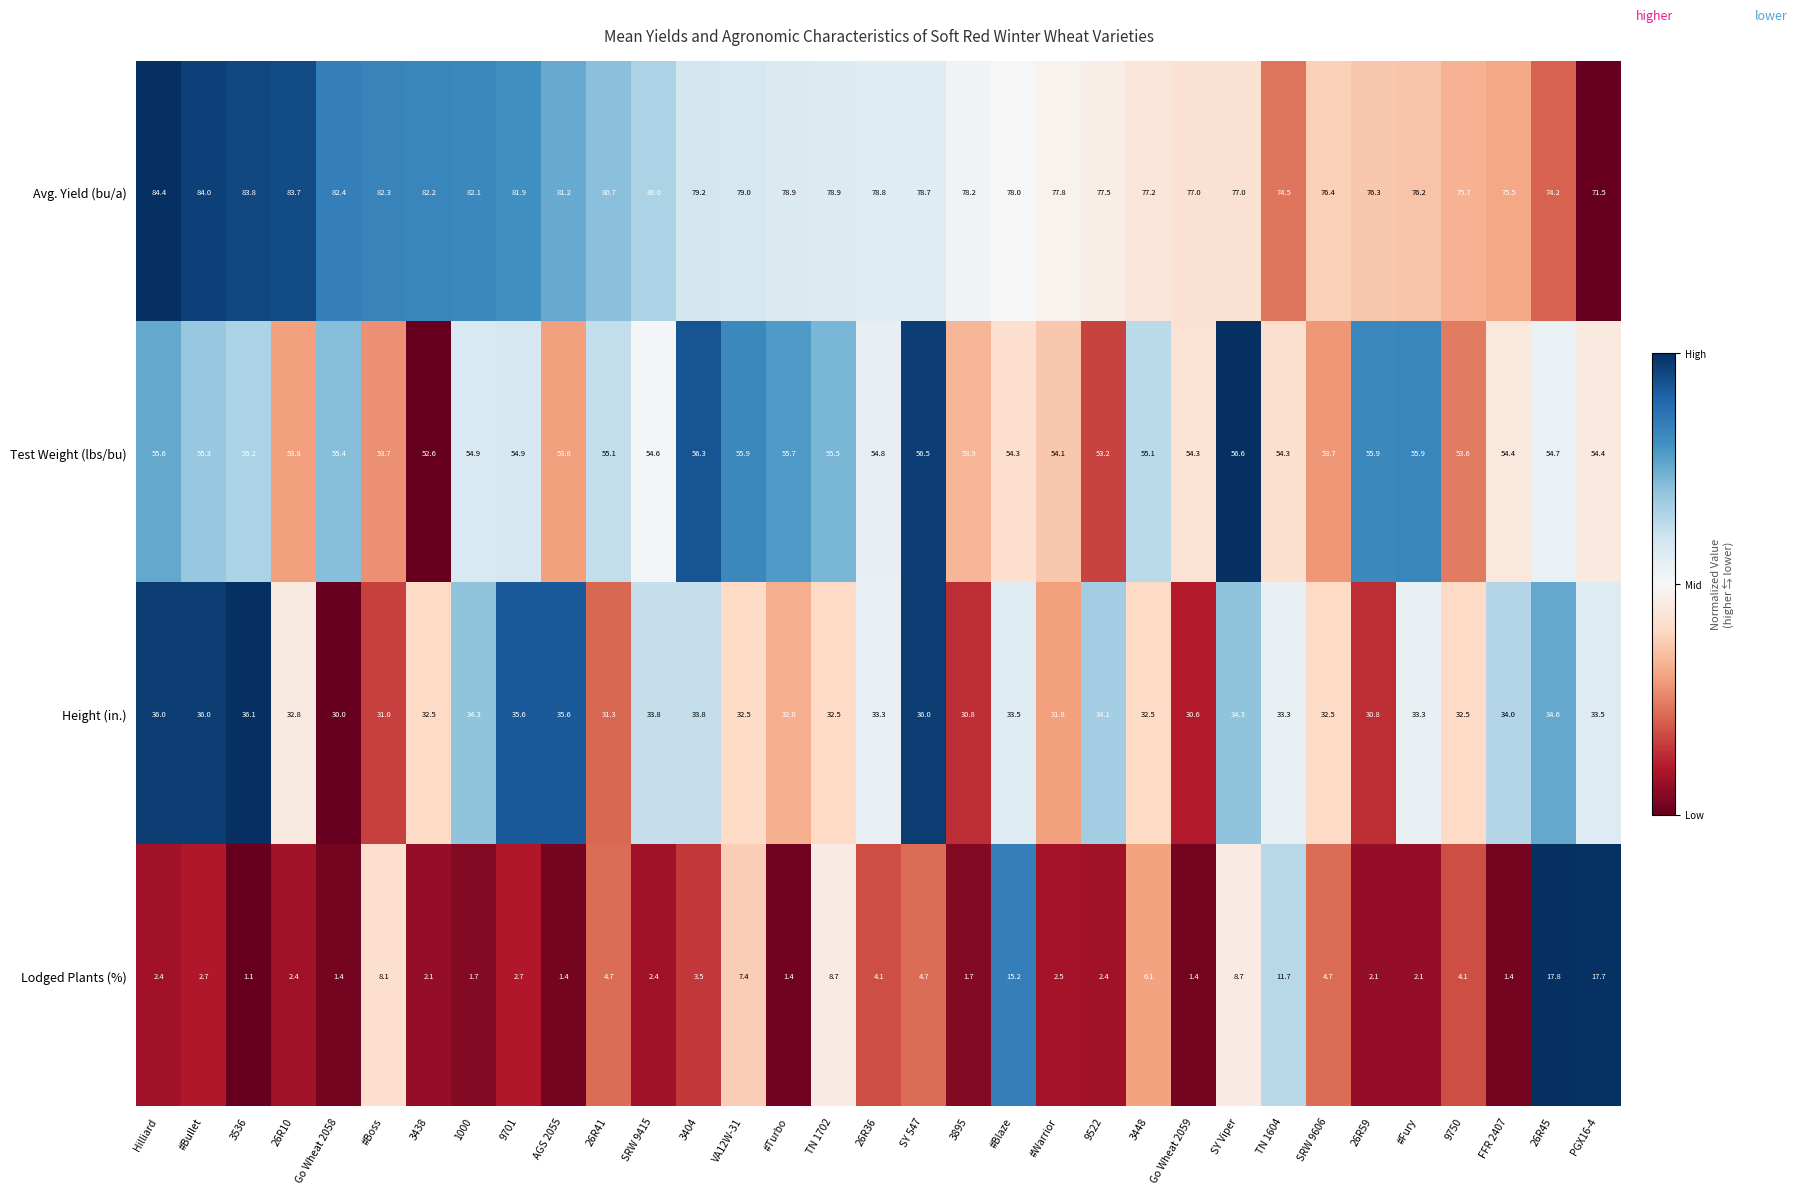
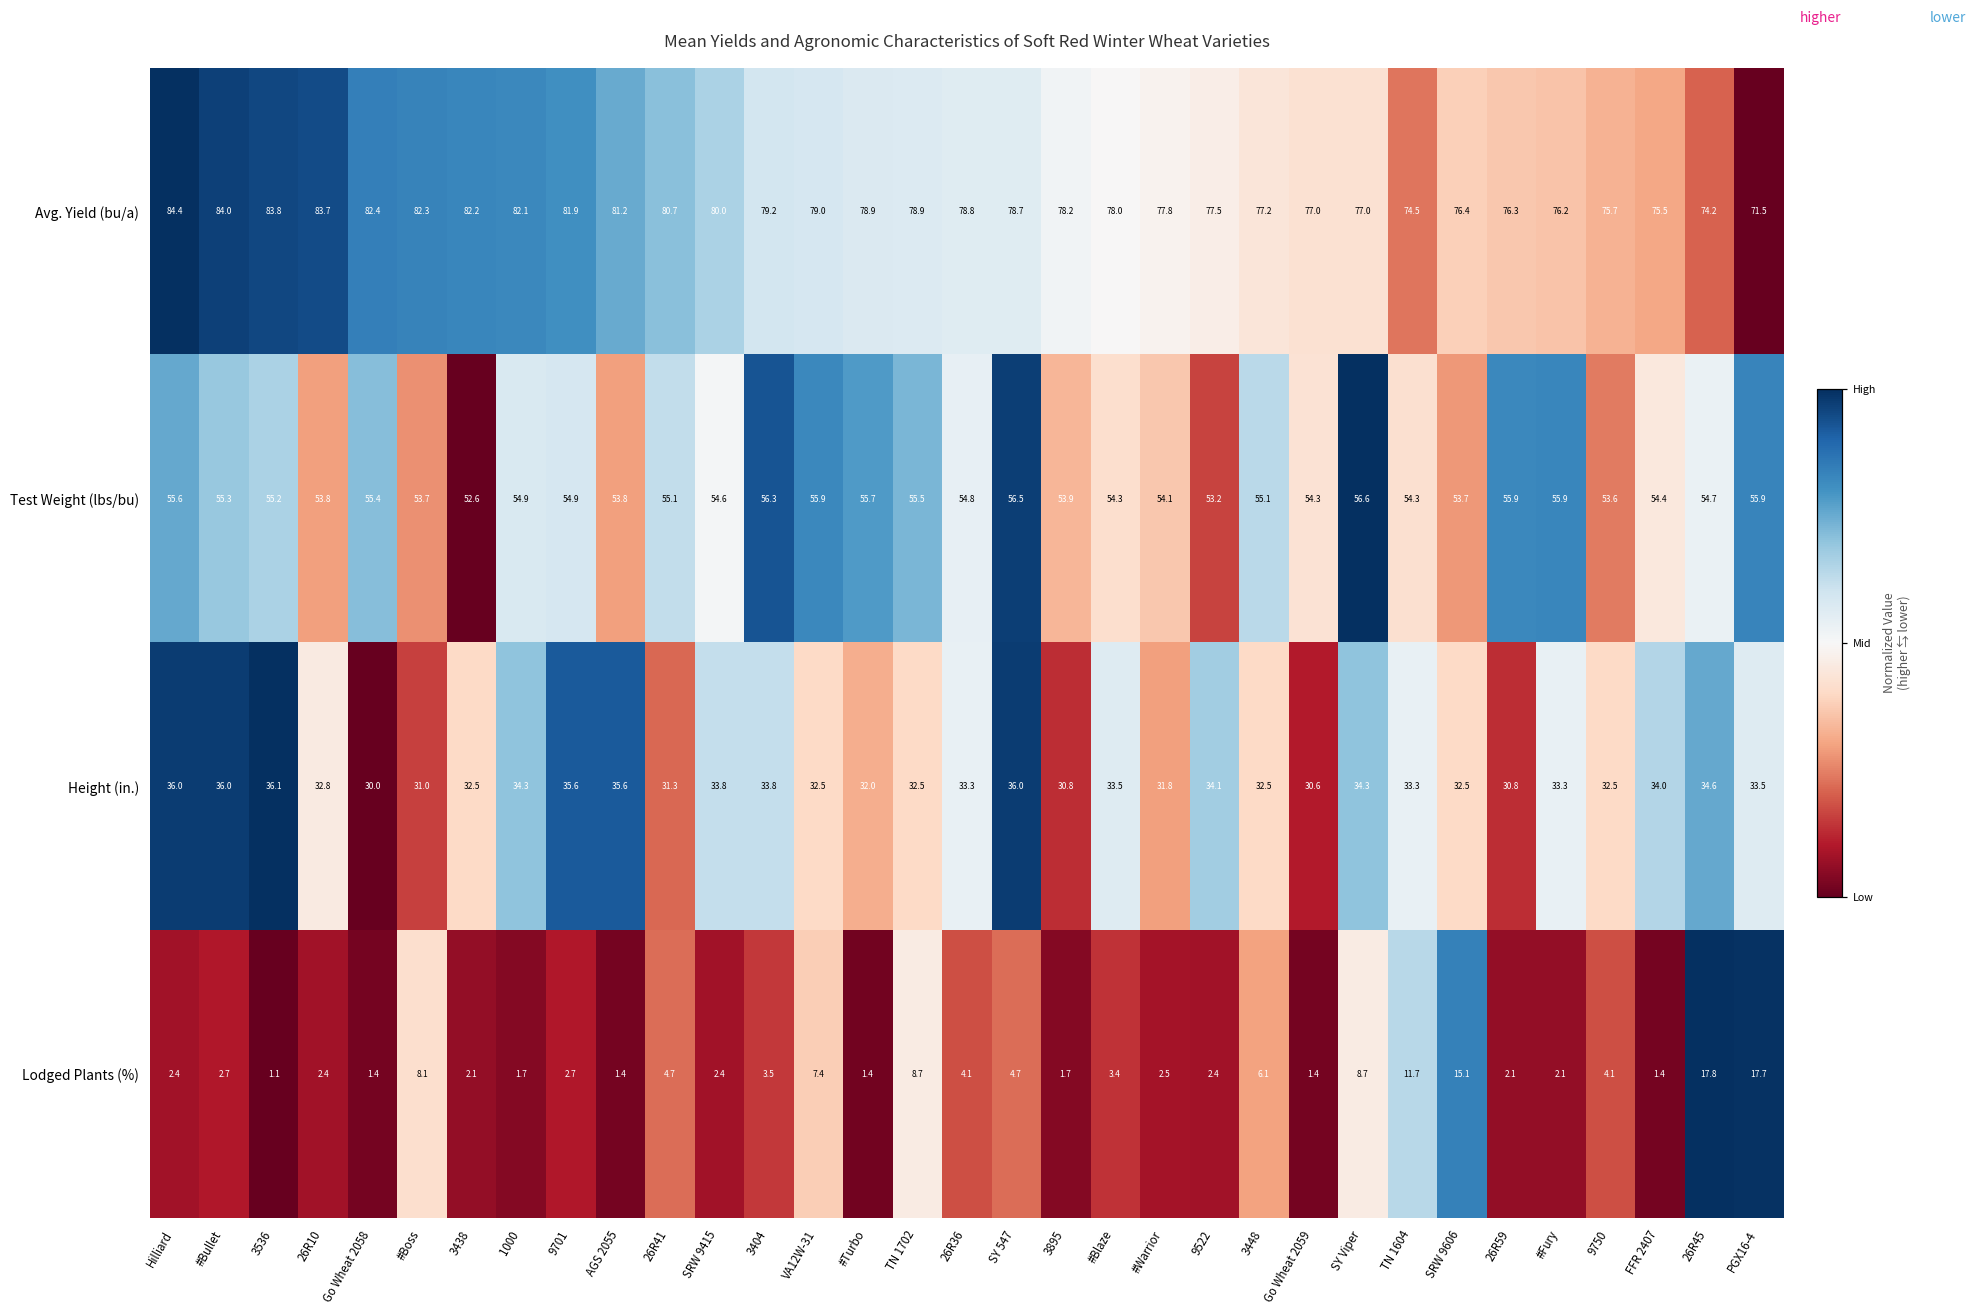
  {
    "Avg. Yield (bu/a)": {
      "Hilliard": 84.4,
      "#Bullet": 84.0,
      "3536": 83.8,
      "26R10": 83.7,
      "Go Wheat 2058": 82.4,
      "#Boss": 82.3,
      "3438": 82.2,
      "1000": 82.1,
      "9701": 81.9,
      "AGS 2055": 81.2,
      "26R41": 80.7,
      "SRW 9415": 80.0,
      "3404": 79.2,
      "VA12W-31": 79.0,
      "#Turbo": 78.9,
      "TN 1702": 78.9,
      "26R36": 78.8,
      "SY 547": 78.7,
      "3895": 78.2,
      "#Blaze": 78.0,
      "#Warrior": 77.8,
      "9522": 77.5,
      "3448": 77.2,
      "Go Wheat 2059": 77.0,
      "SY Viper": 77.0,
      "TN 1604": 74.5,
      "SRW 9606": 76.4,
      "26R59": 76.3,
      "#Fury": 76.2,
      "9750": 75.7,
      "FFR 2407": 75.5,
      "26R45": 74.2,
      "PGX16-4": 71.5
    },
    "Test Weight (lbs/bu)": {
      "Hilliard": 55.6,
      "#Bullet": 55.3,
      "3536": 55.2,
      "26R10": 53.8,
      "Go Wheat 2058": 55.4,
      "#Boss": 53.7,
      "3438": 52.6,
      "1000": 54.9,
      "9701": 54.9,
      "AGS 2055": 53.8,
      "26R41": 55.1,
      "SRW 9415": 54.6,
      "3404": 56.3,
      "VA12W-31": 55.9,
      "#Turbo": 55.7,
      "TN 1702": 55.5,
      "26R36": 54.8,
      "SY 547": 56.5,
      "3895": 53.9,
      "#Blaze": 54.3,
      "#Warrior": 54.1,
      "9522": 53.2,
      "3448": 55.1,
      "Go Wheat 2059": 54.3,
      "SY Viper": 56.6,
      "TN 1604": 54.3,
      "SRW 9606": 53.7,
      "26R59": 55.9,
      "#Fury": 55.9,
      "9750": 53.6,
      "FFR 2407": 54.4,
      "26R45": 54.7,
-     "PGX16-4": 54.4
+     "PGX16-4": 55.9
    },
    "Height (in.)": {
      "Hilliard": 36.0,
      "#Bullet": 36.0,
      "3536": 36.1,
      "26R10": 32.8,
      "Go Wheat 2058": 30.0,
      "#Boss": 31.0,
      "3438": 32.5,
      "1000": 34.3,
      "9701": 35.6,
      "AGS 2055": 35.6,
      "26R41": 31.3,
      "SRW 9415": 33.8,
      "3404": 33.8,
      "VA12W-31": 32.5,
      "#Turbo": 32.0,
      "TN 1702": 32.5,
      "26R36": 33.3,
      "SY 547": 36.0,
      "3895": 30.8,
      "#Blaze": 33.5,
      "#Warrior": 31.8,
      "9522": 34.1,
      "3448": 32.5,
      "Go Wheat 2059": 30.6,
      "SY Viper": 34.3,
      "TN 1604": 33.3,
      "SRW 9606": 32.5,
      "26R59": 30.8,
      "#Fury": 33.3,
      "9750": 32.5,
      "FFR 2407": 34.0,
      "26R45": 34.6,
      "PGX16-4": 33.5
    },
    "Lodged Plants (%)": {
      "Hilliard": 2.4,
      "#Bullet": 2.7,
      "3536": 1.1,
      "26R10": 2.4,
      "Go Wheat 2058": 1.4,
      "#Boss": 8.1,
      "3438": 2.1,
      "1000": 1.7,
      "9701": 2.7,
      "AGS 2055": 1.4,
      "26R41": 4.7,
      "SRW 9415": 2.4,
      "3404": 3.5,
      "VA12W-31": 7.4,
      "#Turbo": 1.4,
      "TN 1702": 8.7,
      "26R36": 4.1,
      "SY 547": 4.7,
      "3895": 1.7,
-     "#Blaze": 15.2,
+     "#Blaze": 3.4,
      "#Warrior": 2.5,
      "9522": 2.4,
      "3448": 6.1,
      "Go Wheat 2059": 1.4,
      "SY Viper": 8.7,
      "TN 1604": 11.7,
-     "SRW 9606": 4.7,
+     "SRW 9606": 15.1,
      "26R59": 2.1,
      "#Fury": 2.1,
      "9750": 4.1,
      "FFR 2407": 1.4,
      "26R45": 17.8,
      "PGX16-4": 17.7
    }
  }
